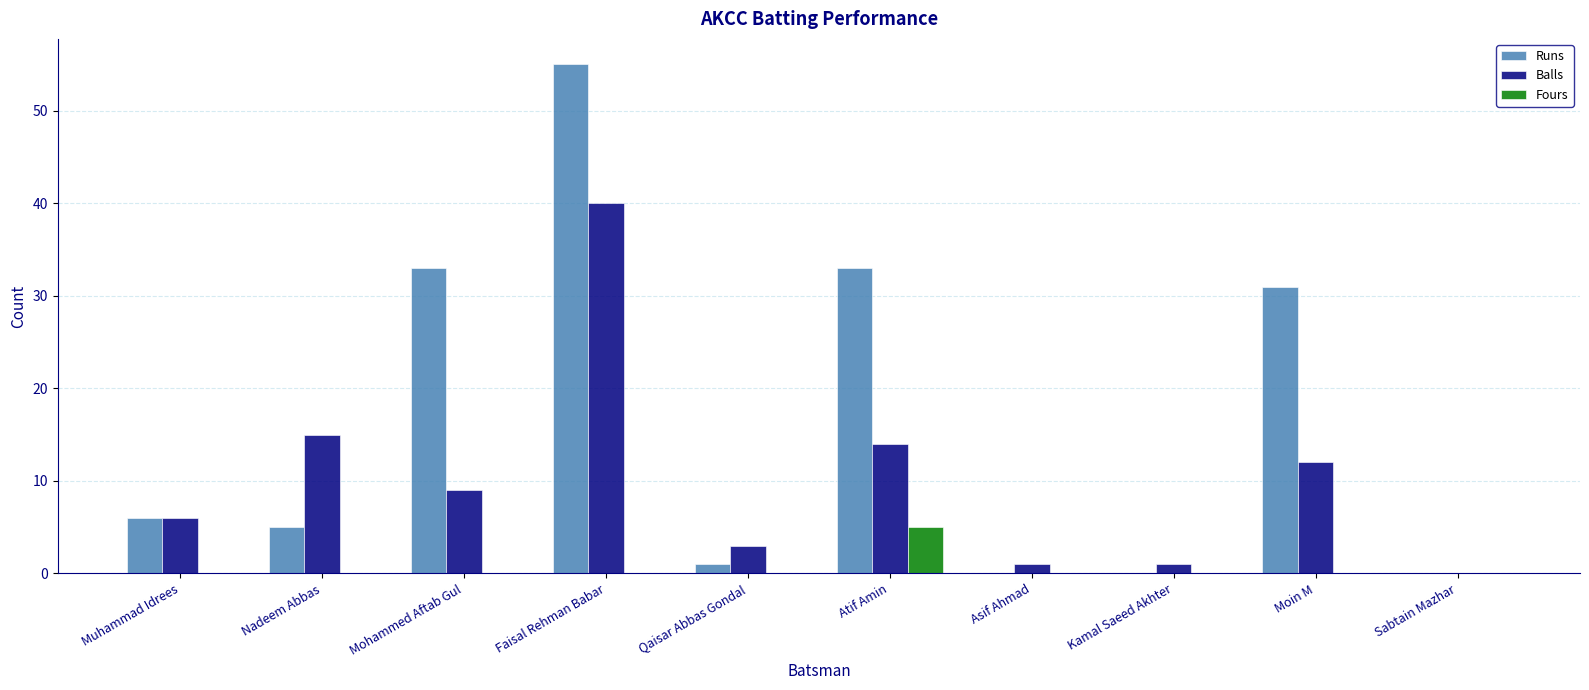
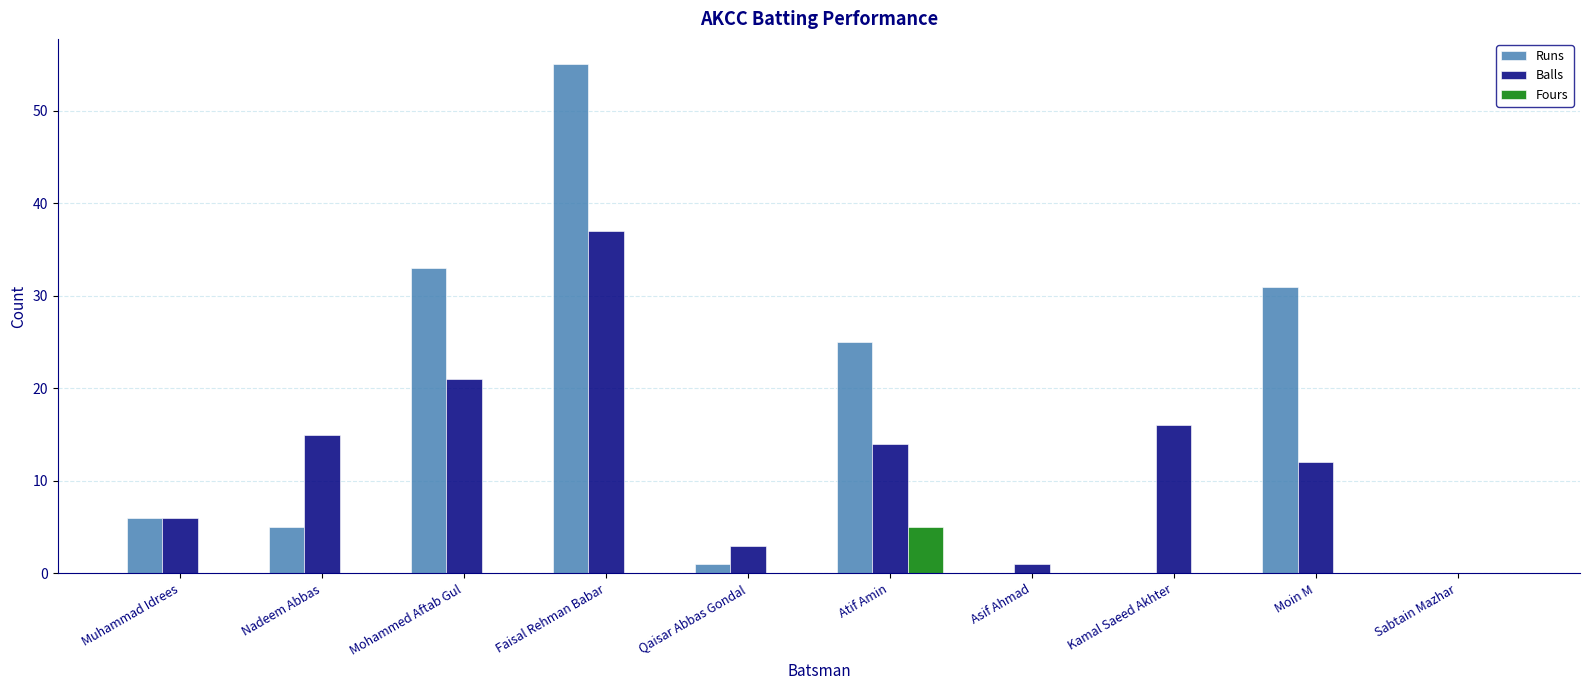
  {
    "Runs": {
      "Muhammad Idrees": 6,
      "Nadeem Abbas": 5,
      "Mohammed Aftab Gul": 33,
      "Faisal Rehman Babar": 55,
      "Qaisar Abbas Gondal": 1,
-     "Atif Amin": 33,
+     "Atif Amin": 25,
      "Asif Ahmad": 0,
      "Kamal Saeed Akhter": 0,
      "Moin M": 31,
      "Sabtain Mazhar": 0
    },
    "Balls": {
      "Muhammad Idrees": 6,
      "Nadeem Abbas": 15,
-     "Mohammed Aftab Gul": 9,
-     "Faisal Rehman Babar": 40,
+     "Mohammed Aftab Gul": 21,
+     "Faisal Rehman Babar": 37,
      "Qaisar Abbas Gondal": 3,
      "Atif Amin": 14,
      "Asif Ahmad": 1,
-     "Kamal Saeed Akhter": 1,
+     "Kamal Saeed Akhter": 16,
      "Moin M": 12,
      "Sabtain Mazhar": 0
    },
    "Fours": {
      "Muhammad Idrees": 0,
      "Nadeem Abbas": 0,
      "Mohammed Aftab Gul": 0,
      "Faisal Rehman Babar": 0,
      "Qaisar Abbas Gondal": 0,
      "Atif Amin": 5,
      "Asif Ahmad": 0,
      "Kamal Saeed Akhter": 0,
      "Moin M": 0,
      "Sabtain Mazhar": 0
    }
  }
